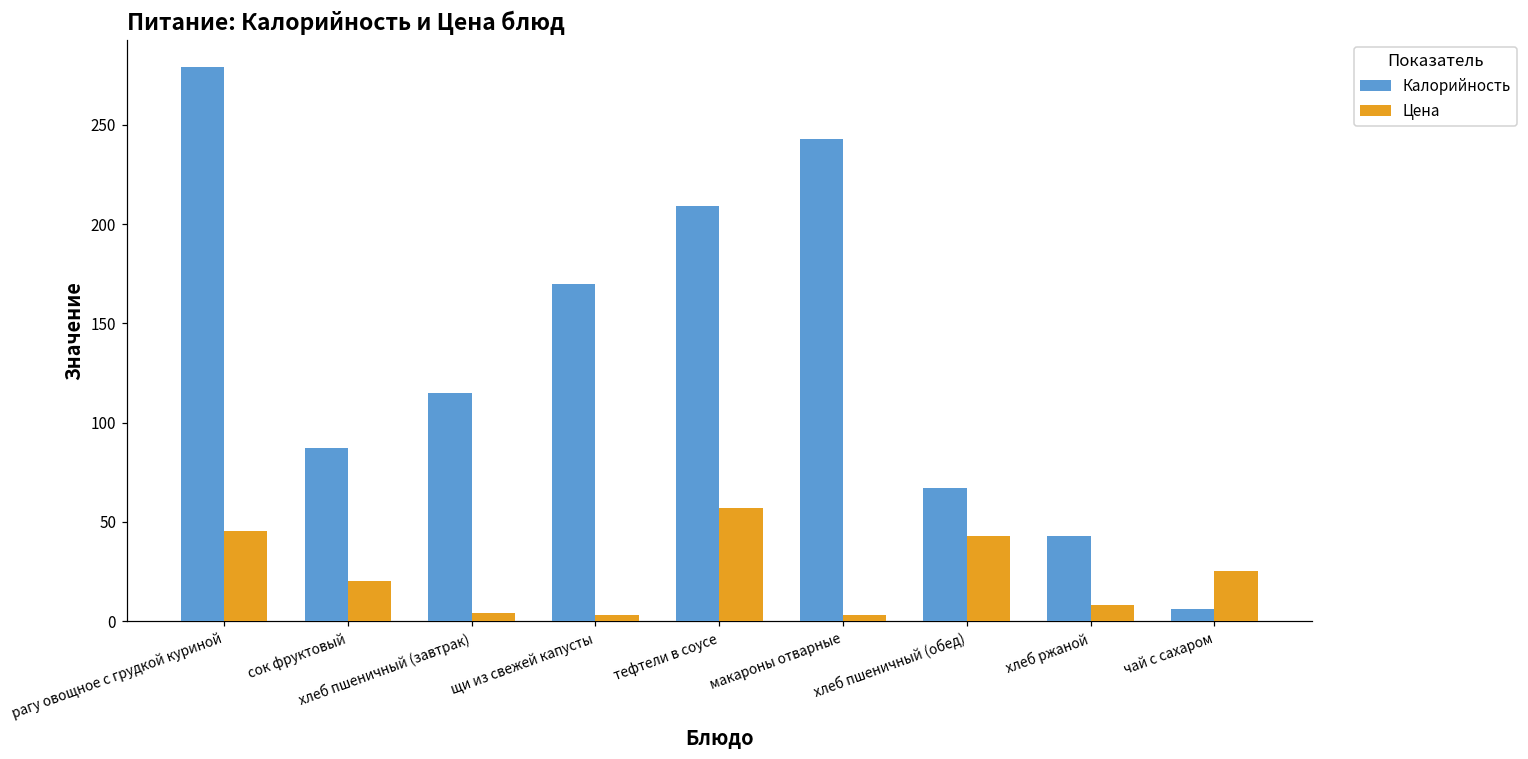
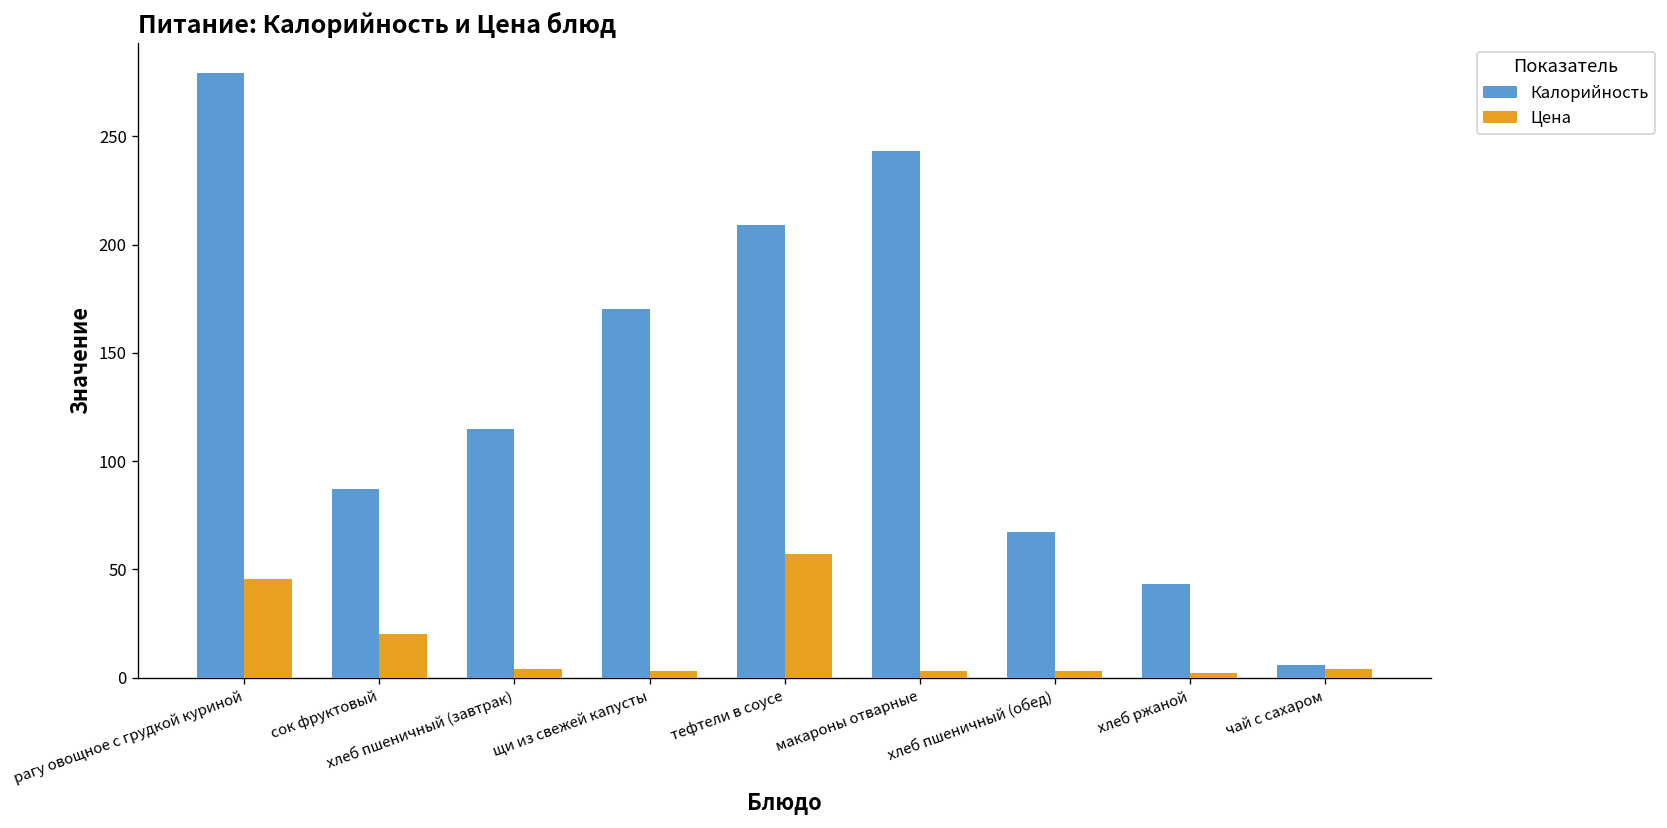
  {
    "Калорийность": {
      "рагу овощное с грудкой куриной": 279,
      "сок фруктовый": 87,
      "хлеб пшеничный (завтрак)": 115,
      "щи из свежей капусты": 170,
      "тефтели в соусе": 209,
      "макароны отварные": 243,
      "хлеб пшеничный (обед)": 67,
      "хлеб ржаной": 43,
      "чай с сахаром": 6
    },
    "Цена": {
      "рагу овощное с грудкой куриной": 45,
      "сок фруктовый": 20,
      "хлеб пшеничный (завтрак)": 4,
      "щи из свежей капусты": 3,
      "тефтели в соусе": 57,
      "макароны отварные": 3,
-     "хлеб пшеничный (обед)": 43,
-     "хлеб ржаной": 8,
-     "чай с сахаром": 25
+     "хлеб пшеничный (обед)": 3,
+     "хлеб ржаной": 2,
+     "чай с сахаром": 4
    }
  }
